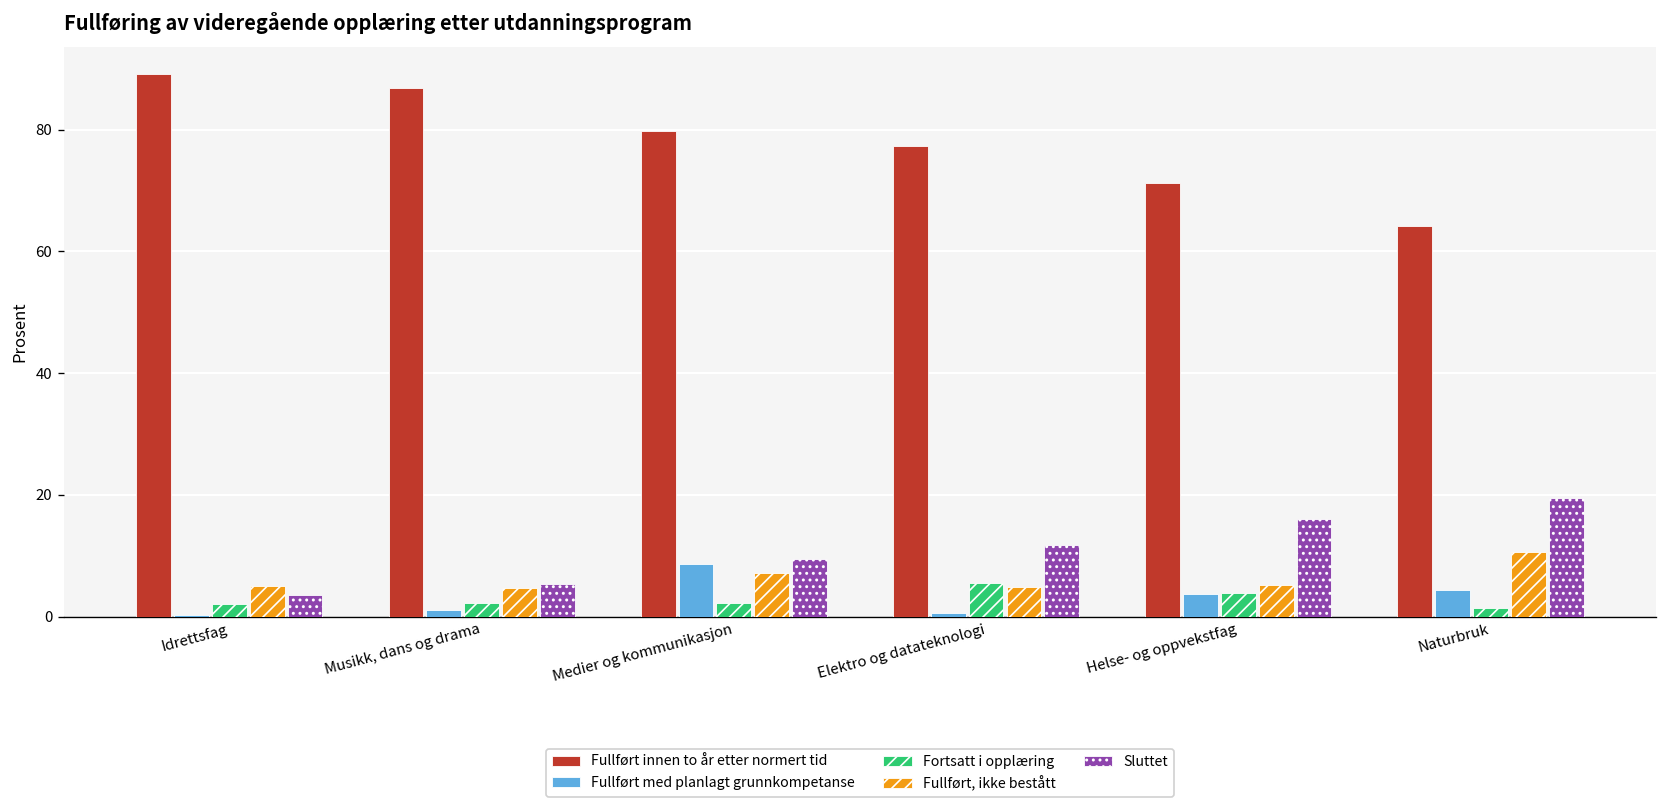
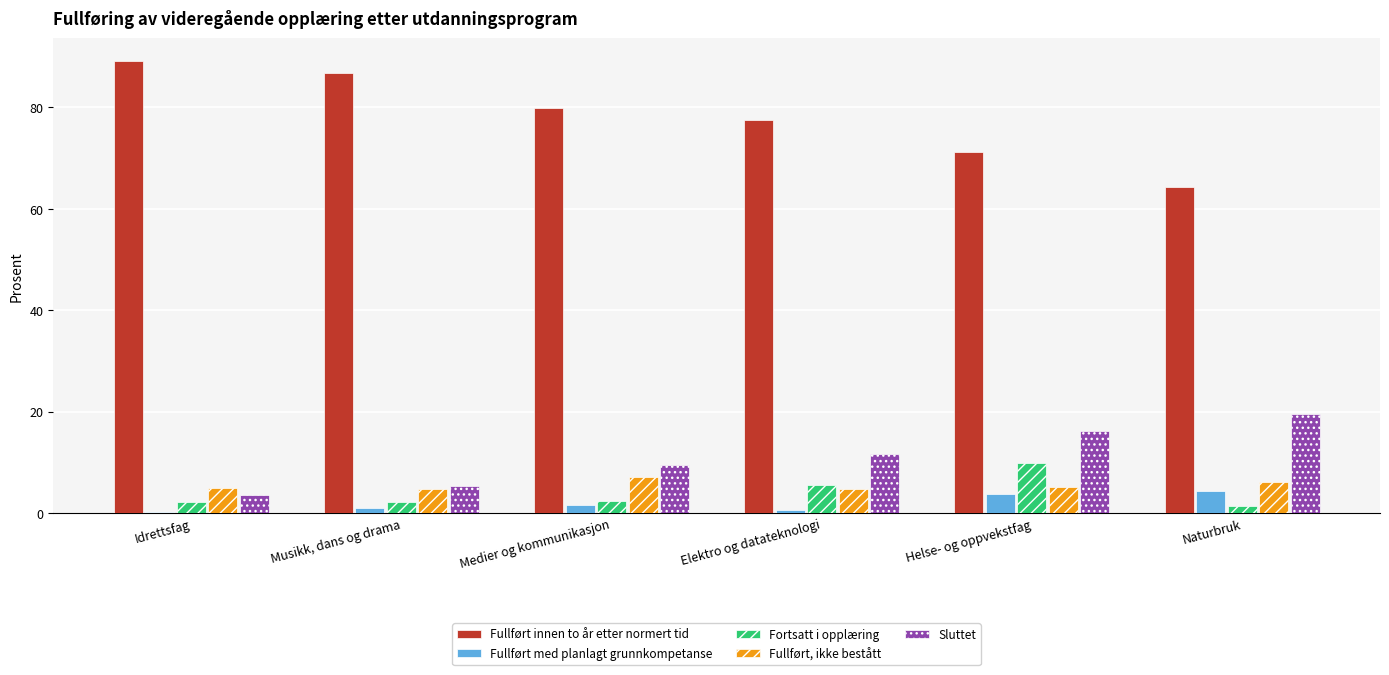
  {
    "Fullført innen to år etter normert tid": {
      "Idrettsfag": 89,
      "Musikk, dans og drama": 87,
      "Medier og kommunikasjon": 80,
      "Elektro og datateknologi": 77,
      "Helse- og oppvekstfag": 71,
      "Naturbruk": 64
    },
    "Fullført med planlagt grunnkompetanse": {
      "Musikk, dans og drama": 1,
-     "Medier og kommunikasjon": 9,
+     "Medier og kommunikasjon": 2,
      "Elektro og datateknologi": 1,
      "Helse- og oppvekstfag": 4,
      "Naturbruk": 4
    },
    "Fortsatt i opplæring": {
      "Idrettsfag": 2,
      "Musikk, dans og drama": 2,
      "Medier og kommunikasjon": 2,
      "Elektro og datateknologi": 6,
-     "Helse- og oppvekstfag": 4,
+     "Helse- og oppvekstfag": 10,
      "Naturbruk": 1
    },
    "Fullført, ikke bestått": {
      "Idrettsfag": 5,
      "Musikk, dans og drama": 5,
      "Medier og kommunikasjon": 7,
      "Elektro og datateknologi": 5,
      "Helse- og oppvekstfag": 5,
-     "Naturbruk": 11
+     "Naturbruk": 6
    },
    "Sluttet": {
      "Idrettsfag": 4,
      "Musikk, dans og drama": 5,
      "Medier og kommunikasjon": 9,
      "Elektro og datateknologi": 12,
      "Helse- og oppvekstfag": 16,
      "Naturbruk": 20
    }
  }
